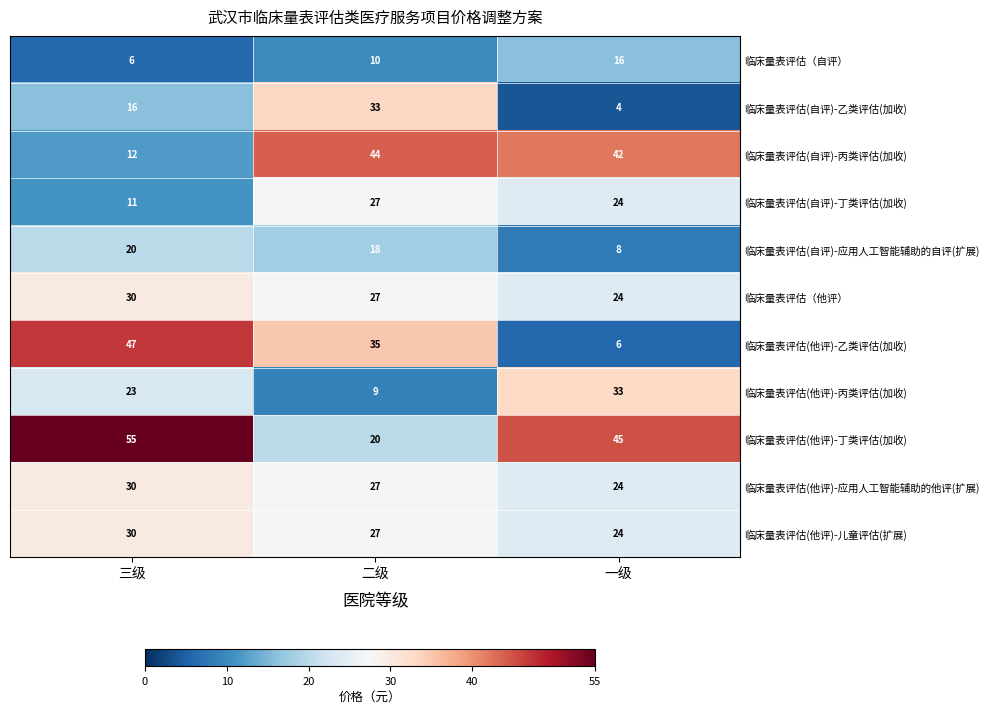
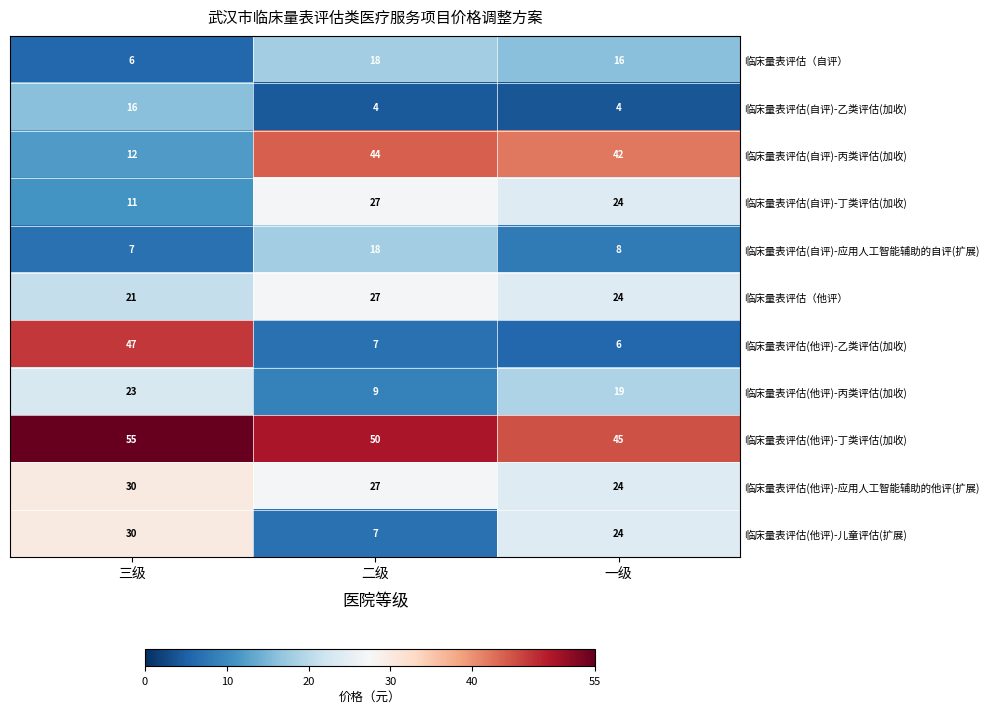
  {
    "临床量表评估（自评）": {
      "三级": 6,
-     "二级": 10,
+     "二级": 18,
      "一级": 16
    },
    "临床量表评估(自评)-乙类评估(加收)": {
      "三级": 16,
-     "二级": 33,
+     "二级": 4,
      "一级": 4
    },
    "临床量表评估(自评)-丙类评估(加收)": {
      "三级": 12,
      "二级": 44,
      "一级": 42
    },
    "临床量表评估(自评)-丁类评估(加收)": {
      "三级": 11,
      "二级": 27,
      "一级": 24
    },
    "临床量表评估(自评)-应用人工智能辅助的自评(扩展)": {
-     "三级": 20,
+     "三级": 7,
      "二级": 18,
      "一级": 8
    },
    "临床量表评估（他评）": {
-     "三级": 30,
+     "三级": 21,
      "二级": 27,
      "一级": 24
    },
    "临床量表评估(他评)-乙类评估(加收)": {
      "三级": 47,
-     "二级": 35,
+     "二级": 7,
      "一级": 6
    },
    "临床量表评估(他评)-丙类评估(加收)": {
      "三级": 23,
      "二级": 9,
-     "一级": 33
+     "一级": 19
    },
    "临床量表评估(他评)-丁类评估(加收)": {
      "三级": 55,
-     "二级": 20,
+     "二级": 50,
      "一级": 45
    },
    "临床量表评估(他评)-应用人工智能辅助的他评(扩展)": {
      "三级": 30,
      "二级": 27,
      "一级": 24
    },
    "临床量表评估(他评)-儿童评估(扩展)": {
      "三级": 30,
-     "二级": 27,
+     "二级": 7,
      "一级": 24
    }
  }
